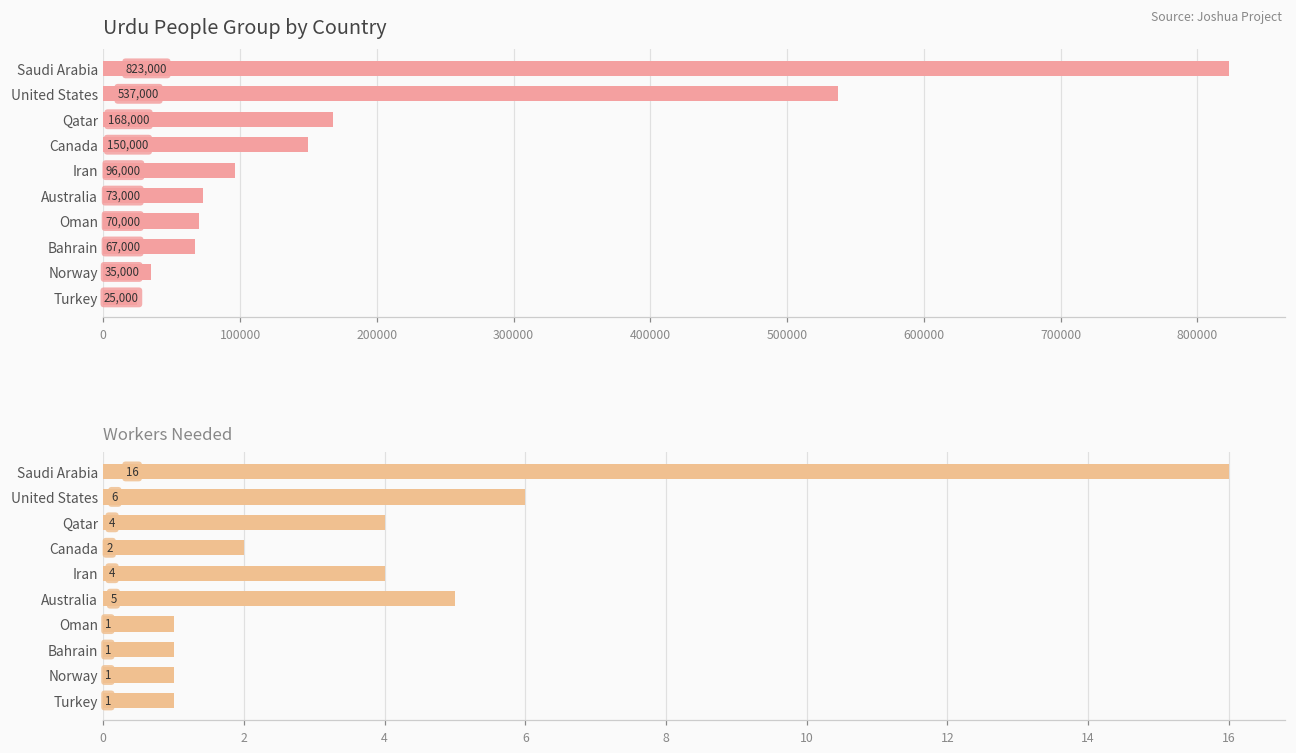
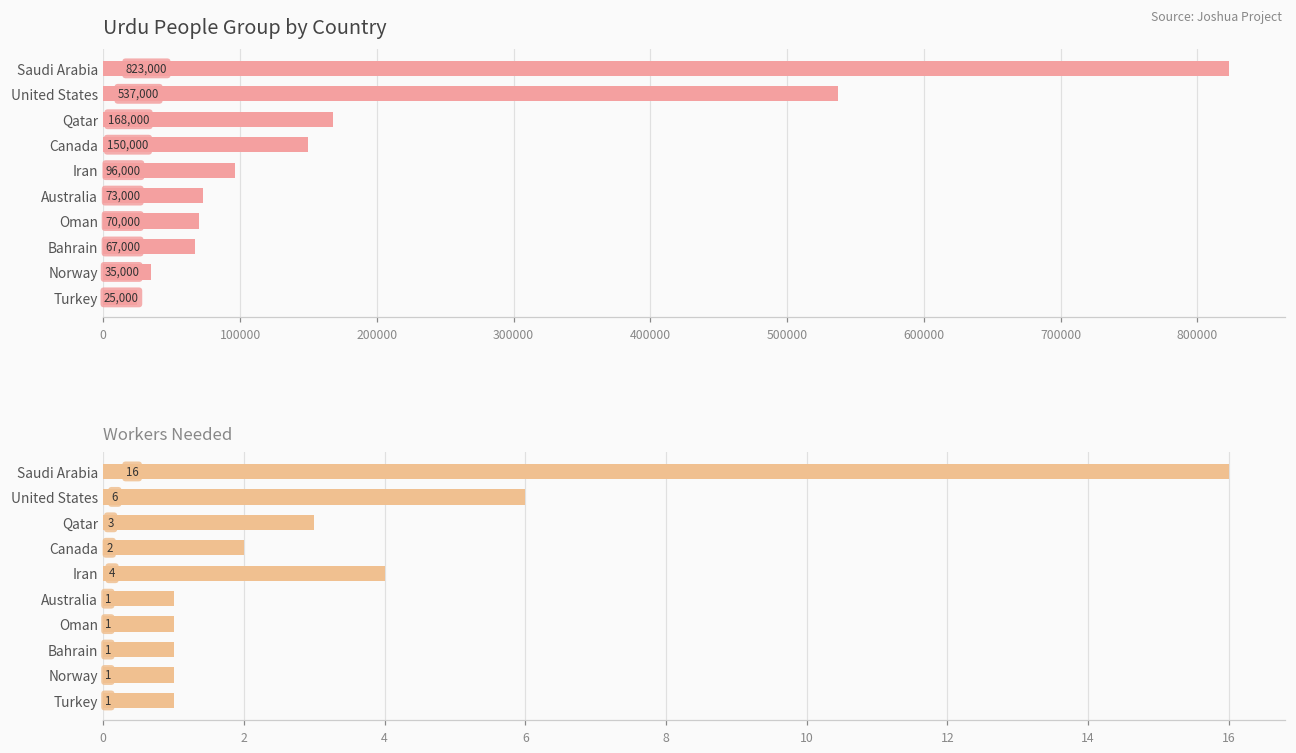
  {
    "Workers Needed": {
-     "Qatar": 4,
-     "Australia": 5
+     "Qatar": 3,
+     "Australia": 1
    }
  }
